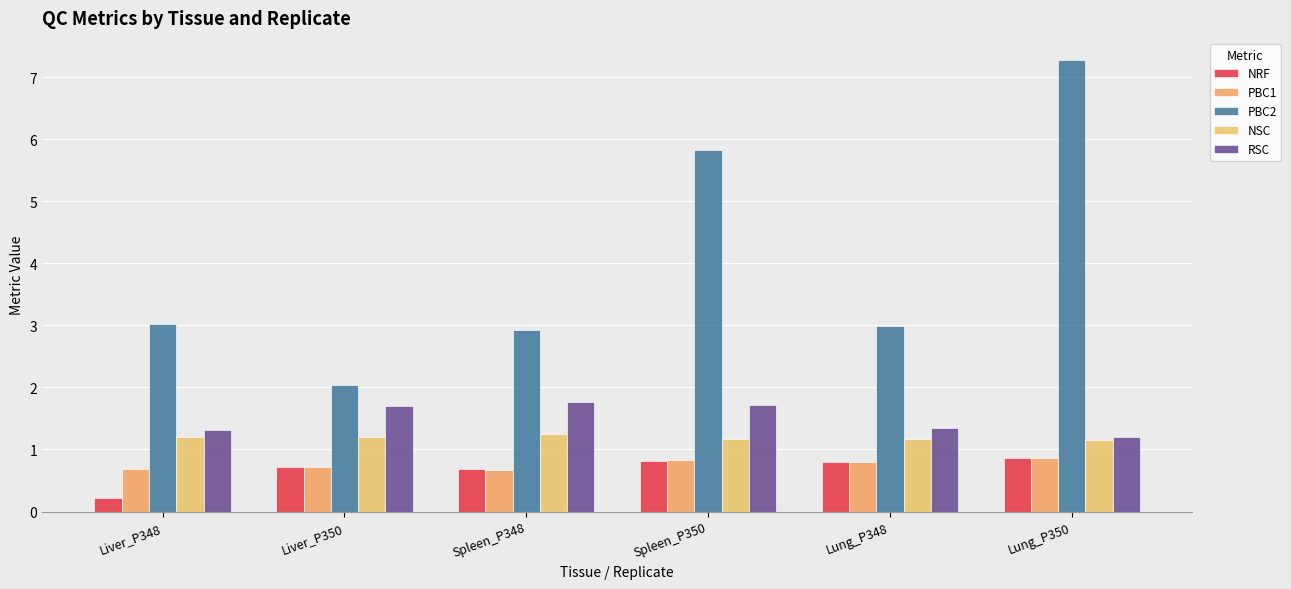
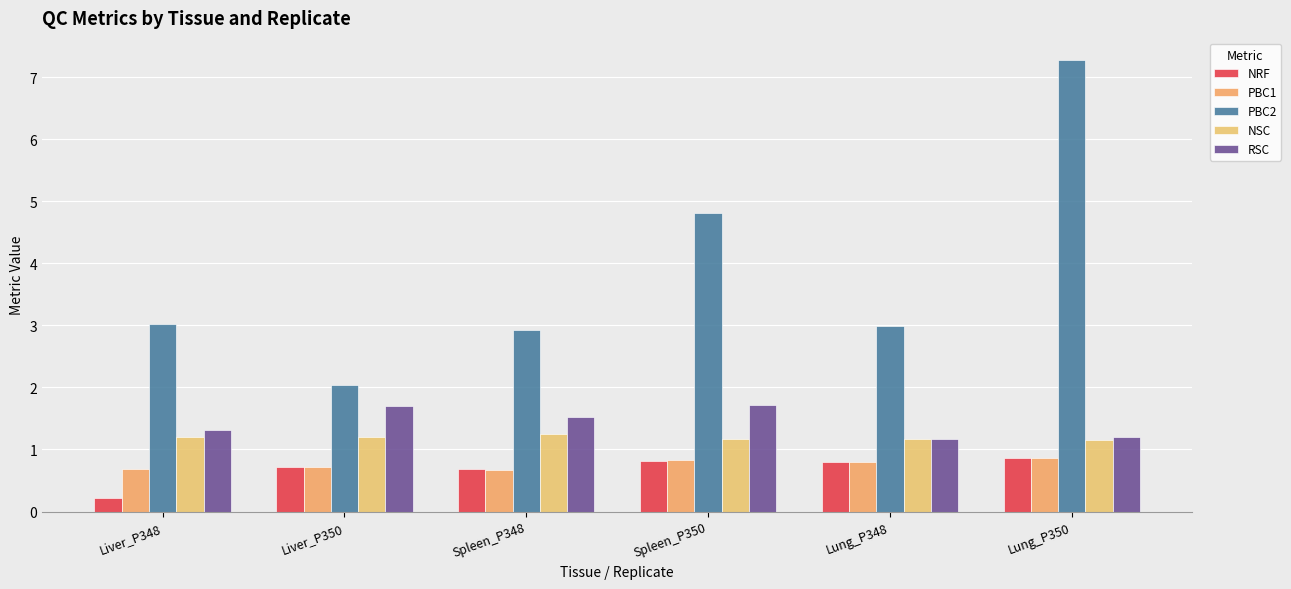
  {
    "NRF": {
      "Liver_P348": 0.2,
      "Liver_P350": 0.7,
      "Spleen_P348": 0.7,
      "Spleen_P350": 0.8,
      "Lung_P348": 0.8,
      "Lung_P350": 0.9
    },
    "PBC2": {
      "Liver_P348": 3.0,
      "Liver_P350": 2.0,
      "Spleen_P348": 2.9,
-     "Spleen_P350": 5.8,
+     "Spleen_P350": 4.8,
      "Lung_P348": 3.0,
      "Lung_P350": 7.3
    },
    "RSC": {
      "Liver_P348": 1.3,
      "Liver_P350": 1.7,
-     "Spleen_P348": 1.8,
+     "Spleen_P348": 1.5,
      "Spleen_P350": 1.7,
-     "Lung_P348": 1.4,
+     "Lung_P348": 1.2,
      "Lung_P350": 1.2
    }
  }
